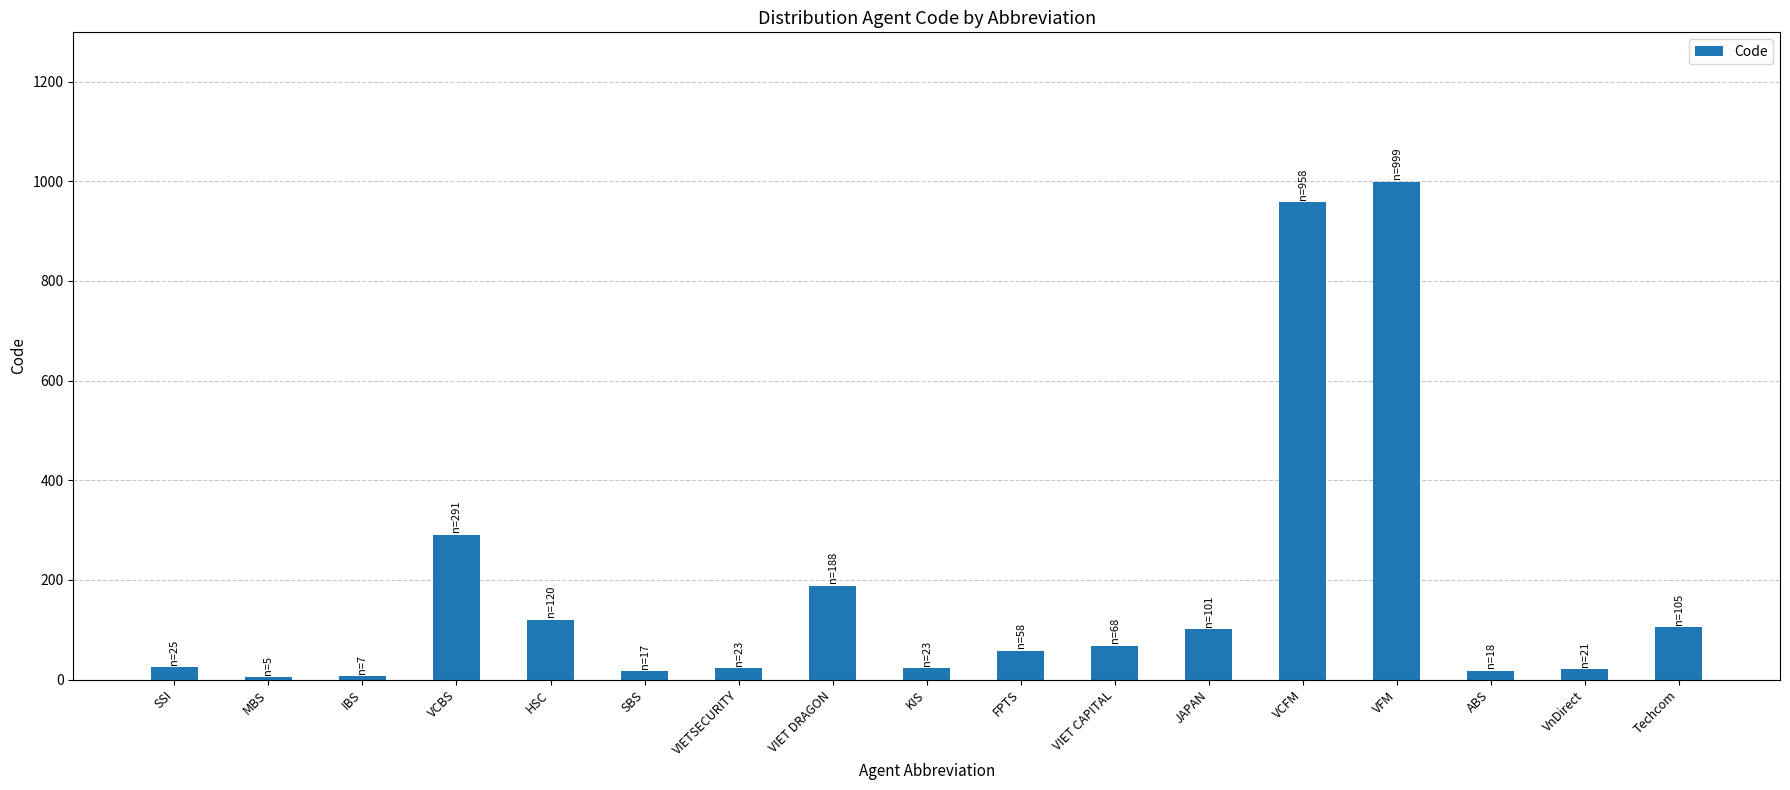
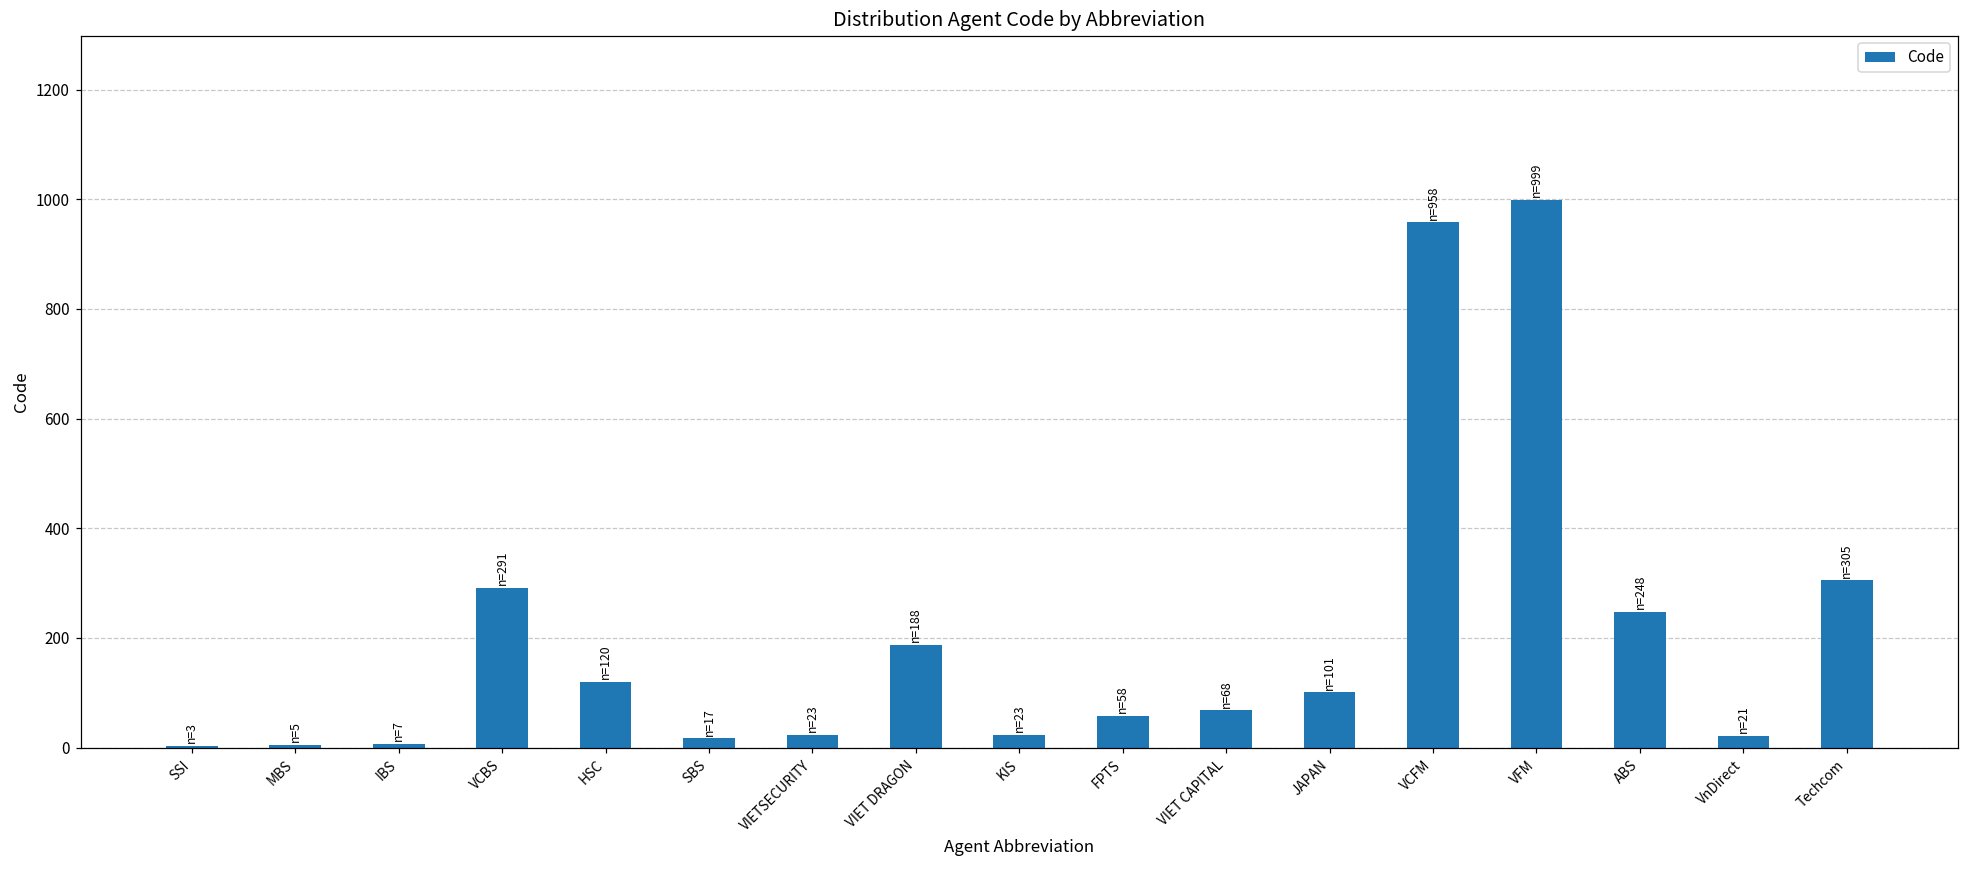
  {
-   "SSI": 25,
+   "SSI": 3,
    "MBS": 5,
    "IBS": 7,
    "VCBS": 291,
    "HSC": 120,
    "SBS": 17,
    "VIETSECURITY": 23,
    "VIET DRAGON": 188,
    "KIS": 23,
    "FPTS": 58,
    "VIET CAPITAL": 68,
    "JAPAN": 101,
    "VCFM": 958,
    "VFM": 999,
-   "ABS": 18,
+   "ABS": 248,
    "VnDirect": 21,
-   "Techcom": 105
+   "Techcom": 305
  }
